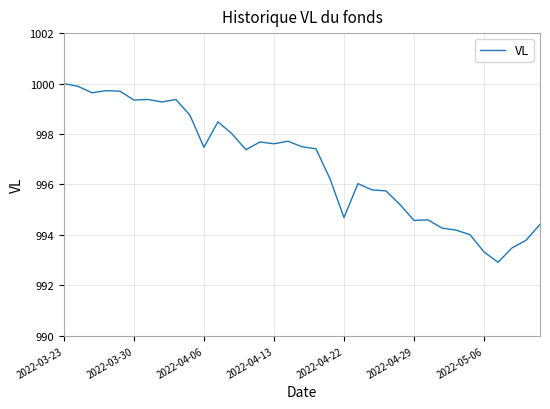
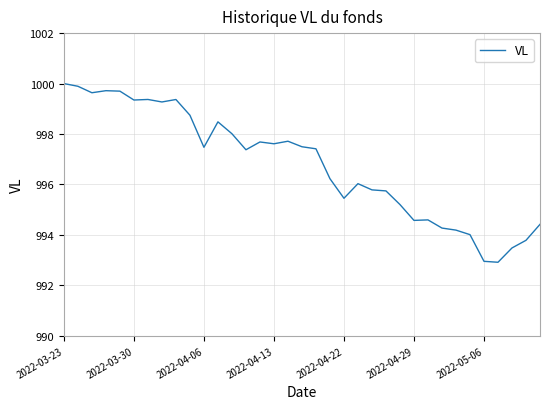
  {
    "2022-03-23": 1000.0,
    "2022-03-30": 999.3,
    "2022-04-06": 997.5,
    "2022-04-13": 997.6,
-   "2022-04-22": 994.7,
+   "2022-04-22": 995.5,
    "2022-04-29": 994.6,
-   "2022-05-06": 993.3
+   "2022-05-06": 993.0
  }
